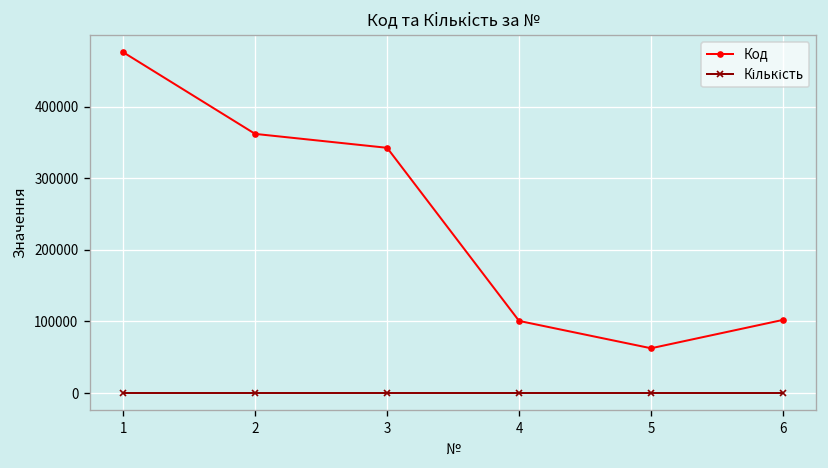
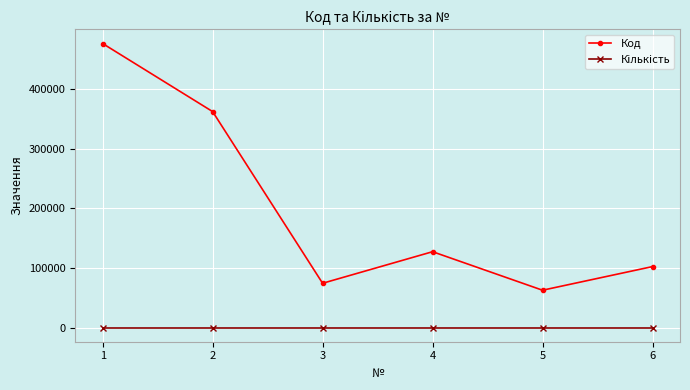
  {
    "Код": {
      "1": 480000,
      "2": 360000,
-     "3": 340000,
-     "4": 100000,
+     "3": 70000,
+     "4": 130000,
      "5": 60000,
      "6": 100000
    },
    "Кількість": {
      "1": 0,
      "2": 0,
      "3": 0,
      "4": 0,
      "5": 0,
      "6": 0
    }
  }
